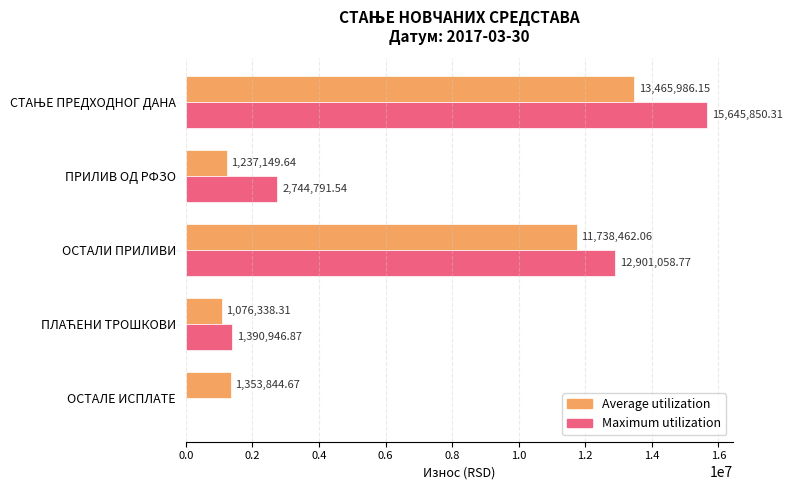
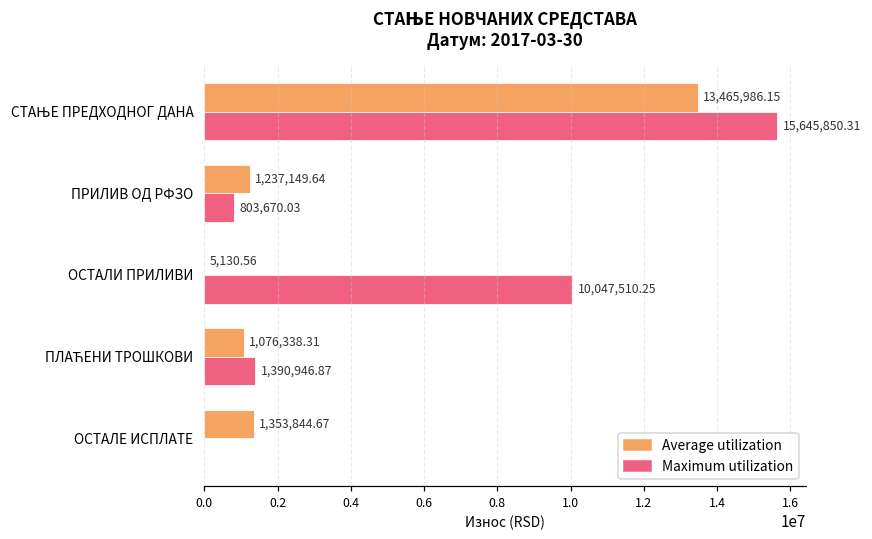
  {
    "Average utilization": {
      "СТАЊЕ ПРЕДХОДНОГ ДАНА": "13,465,986.15",
      "ПРИЛИВ ОД РФЗО": "1,237,149.64",
-     "ОСТАЛИ ПРИЛИВИ": "11,738,462.06",
+     "ОСТАЛИ ПРИЛИВИ": "5,130.56",
      "ПЛАЋЕНИ ТРОШКОВИ": "1,076,338.31",
      "ОСТАЛЕ ИСПЛАТЕ": "1,353,844.67"
    },
    "Maximum utilization": {
      "СТАЊЕ ПРЕДХОДНОГ ДАНА": "15,645,850.31",
-     "ПРИЛИВ ОД РФЗО": "2,744,791.54",
-     "ОСТАЛИ ПРИЛИВИ": "12,901,058.77",
+     "ПРИЛИВ ОД РФЗО": "803,670.03",
+     "ОСТАЛИ ПРИЛИВИ": "10,047,510.25",
      "ПЛАЋЕНИ ТРОШКОВИ": "1,390,946.87"
    }
  }
